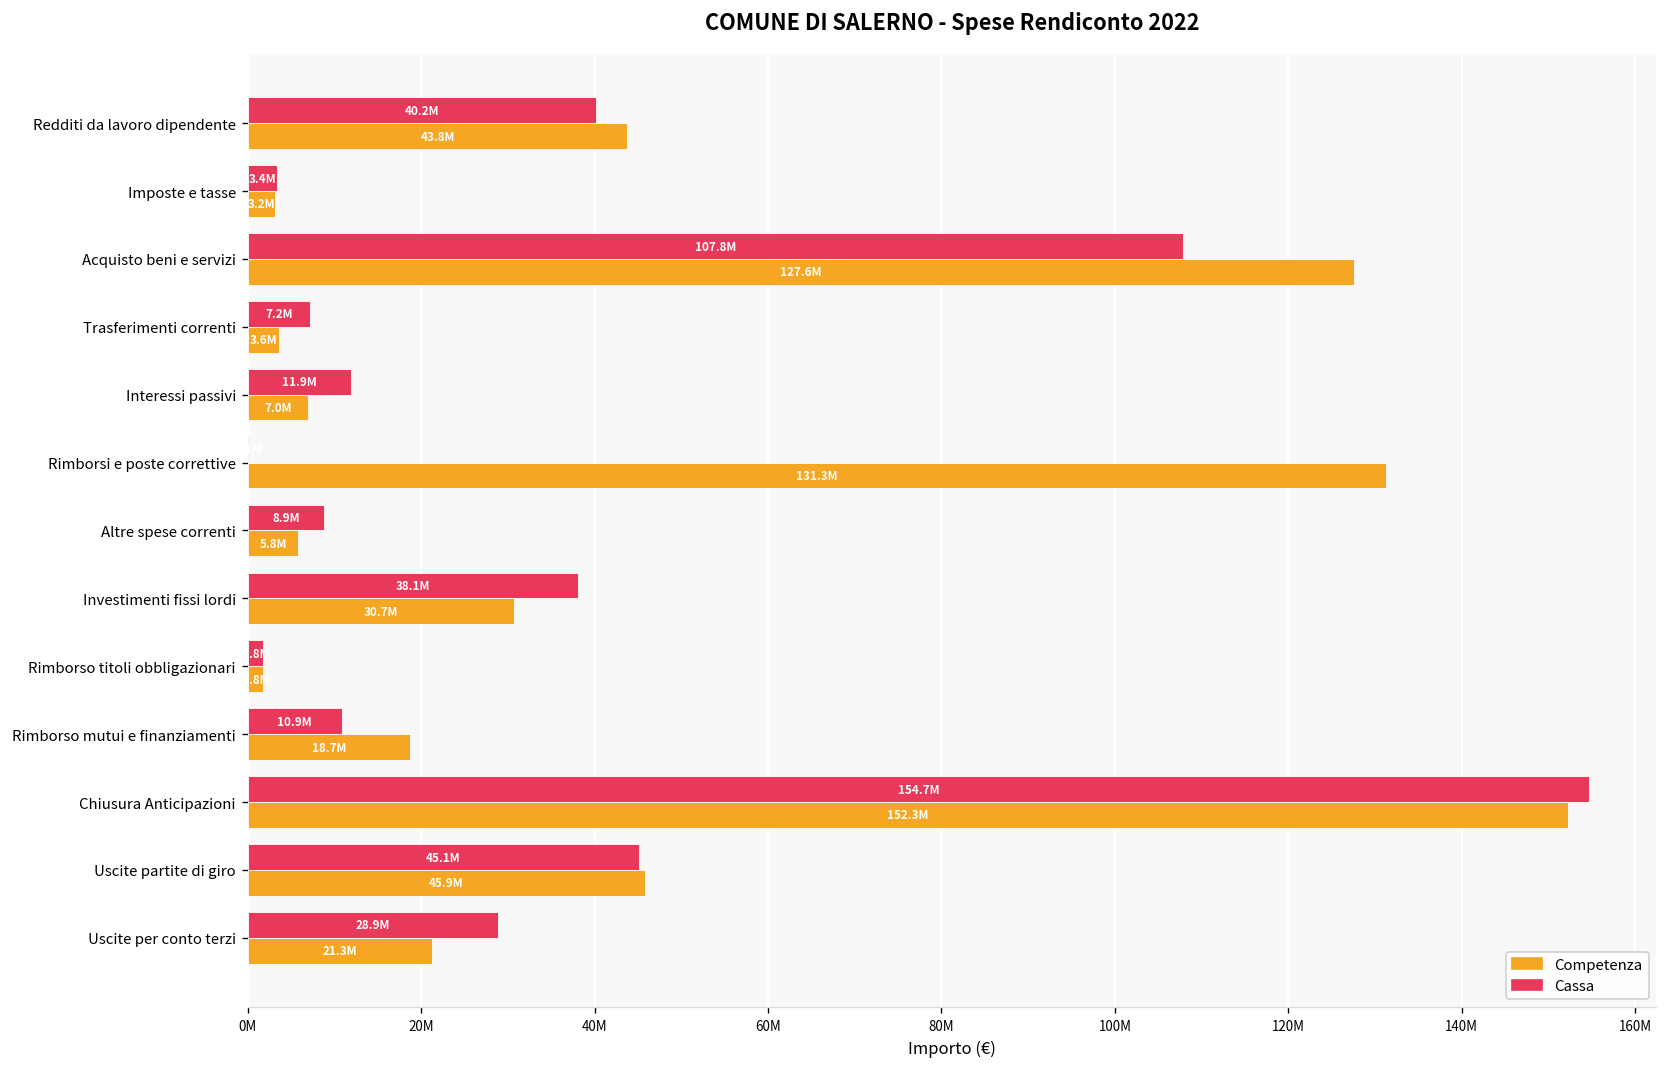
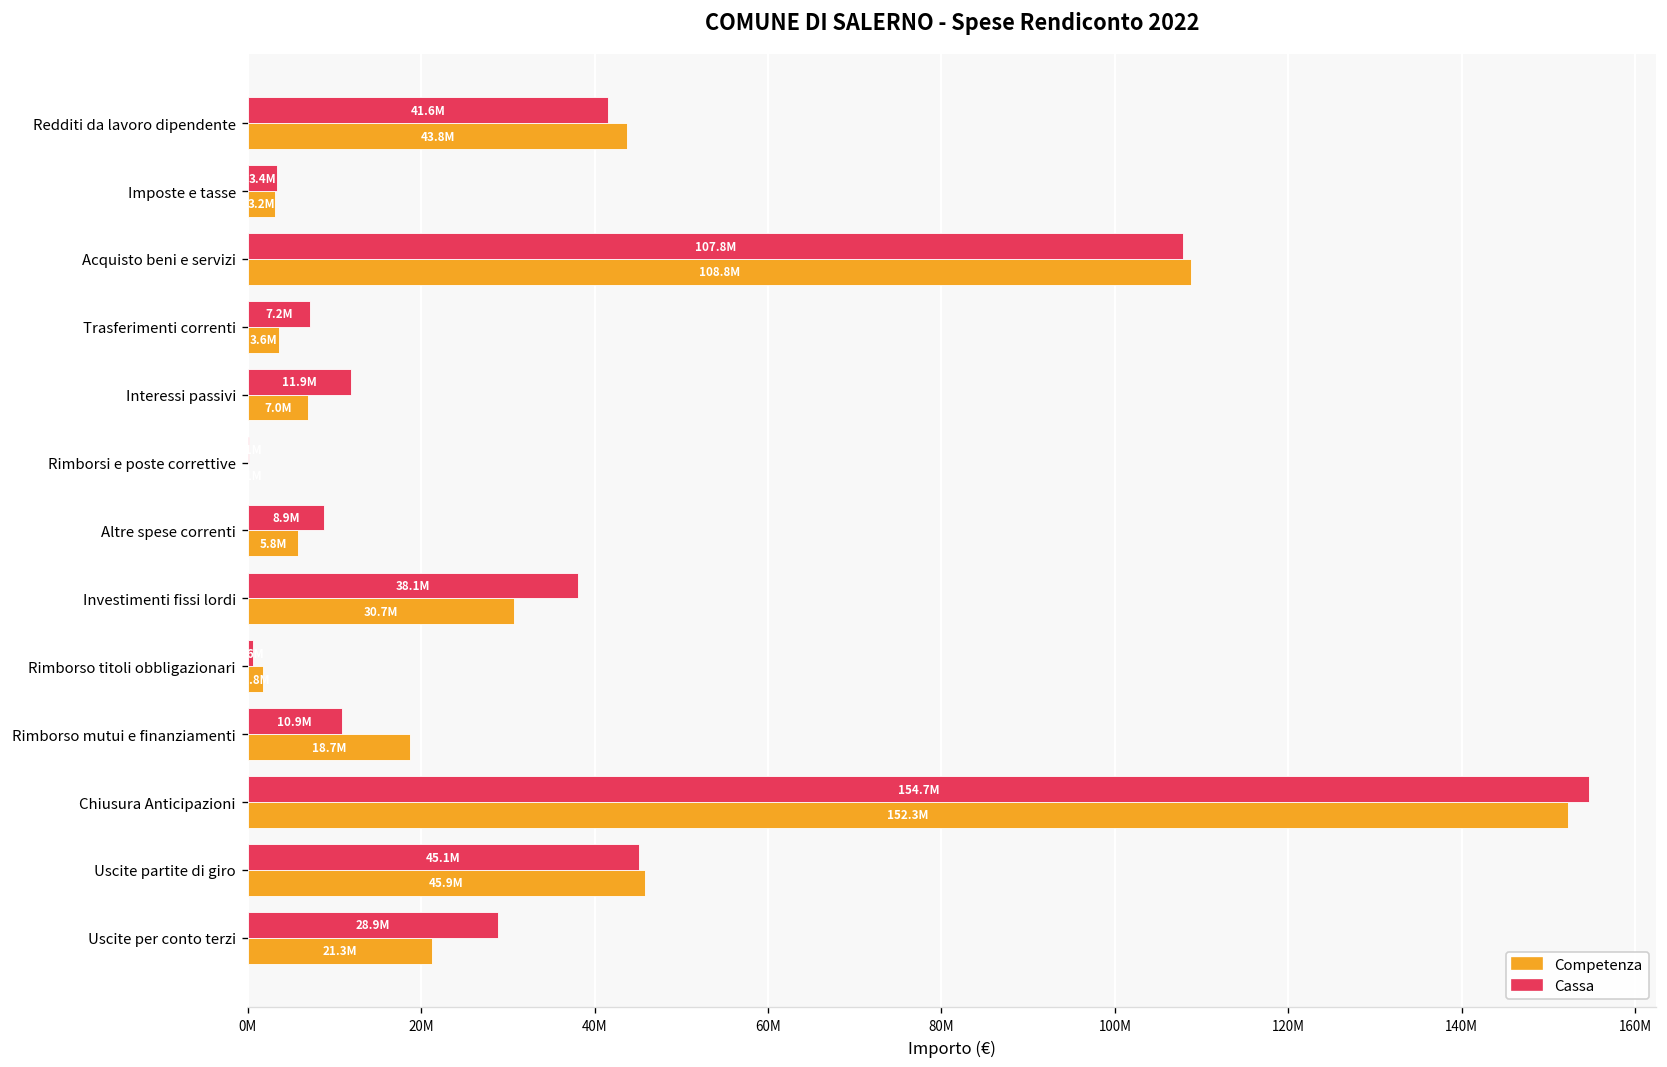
  {
    "Competenza": {
      "Redditi da lavoro dipendente": "43.8M",
      "Imposte e tasse": "3.2M",
-     "Acquisto beni e servizi": "127.6M",
+     "Acquisto beni e servizi": "108.8M",
      "Trasferimenti correnti": "3.6M",
      "Interessi passivi": "7.0M",
-     "Rimborsi e poste correttive": "131000000",
+     "Rimborsi e poste correttive": "0",
      "Altre spese correnti": "5.8M",
      "Investimenti fissi lordi": "30.7M",
      "Rimborso mutui e finanziamenti": "18.7M",
      "Chiusura Anticipazioni": "152.3M",
      "Uscite partite di giro": "45.9M",
      "Uscite per conto terzi": "21.3M"
    },
    "Cassa": {
-     "Redditi da lavoro dipendente": "40.2M",
+     "Redditi da lavoro dipendente": "41.6M",
      "Imposte e tasse": "3.4M",
      "Acquisto beni e servizi": "107.8M",
      "Trasferimenti correnti": "7.2M",
      "Interessi passivi": "11.9M",
      "Altre spese correnti": "8.9M",
      "Investimenti fissi lordi": "38.1M",
-     "Rimborso titoli obbligazionari": "2000000",
+     "Rimborso titoli obbligazionari": "1000000",
      "Rimborso mutui e finanziamenti": "10.9M",
      "Chiusura Anticipazioni": "154.7M",
      "Uscite partite di giro": "45.1M",
      "Uscite per conto terzi": "28.9M"
    }
  }
